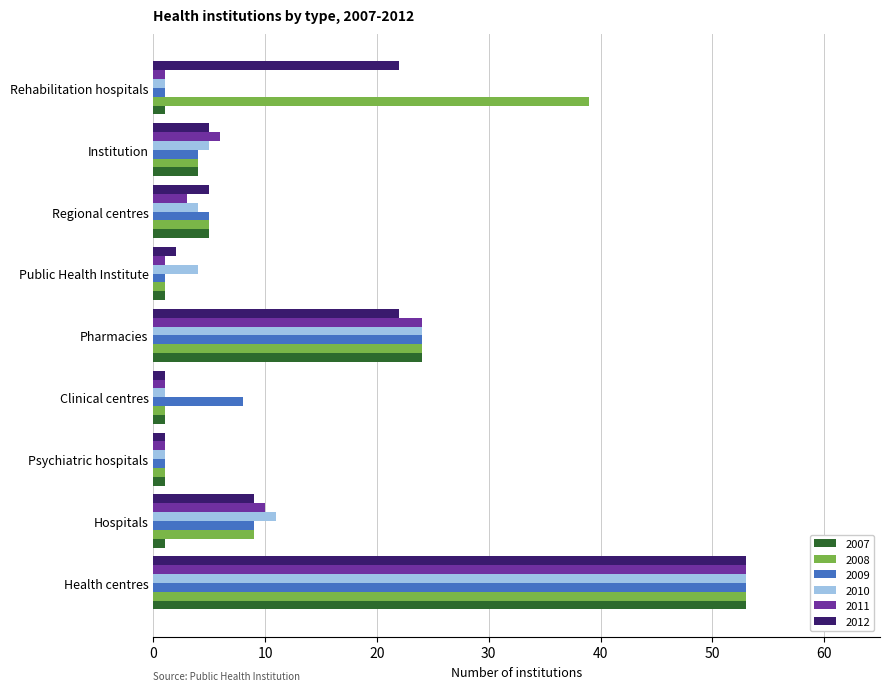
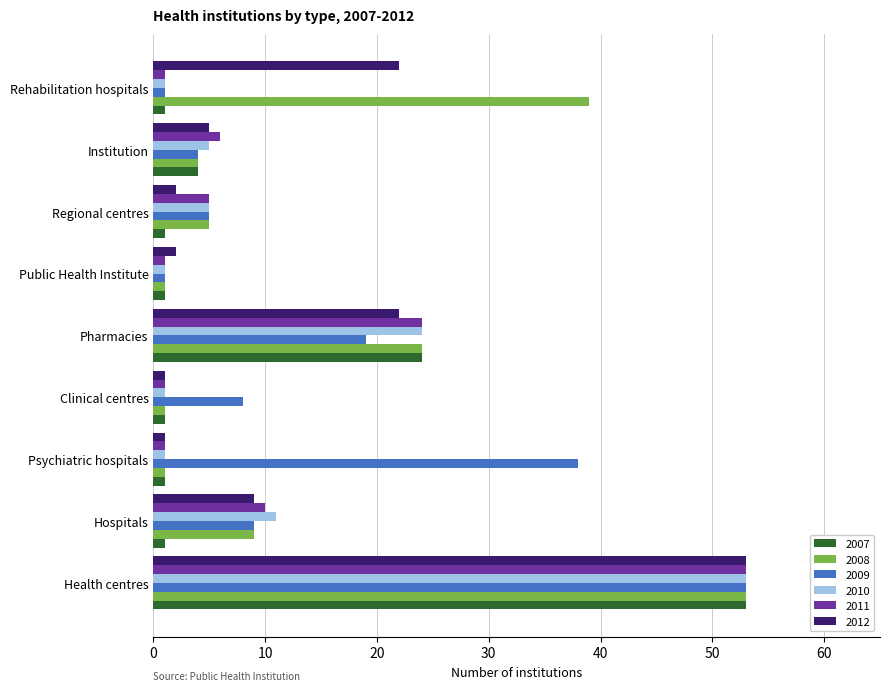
  {
    "2007": {
      "Rehabilitation hospitals": 1,
      "Institution": 4,
-     "Regional centres": 5,
+     "Regional centres": 1,
      "Public Health Institute": 1,
      "Pharmacies": 24,
      "Clinical centres": 1,
      "Psychiatric hospitals": 1,
      "Hospitals": 1,
      "Health centres": 53
    },
    "2008": {
      "Rehabilitation hospitals": 39,
      "Institution": 4,
      "Regional centres": 5,
      "Public Health Institute": 1,
      "Pharmacies": 24,
      "Clinical centres": 1,
      "Psychiatric hospitals": 1,
      "Hospitals": 9,
      "Health centres": 53
    },
    "2009": {
      "Rehabilitation hospitals": 1,
      "Institution": 4,
      "Regional centres": 5,
      "Public Health Institute": 1,
-     "Pharmacies": 24,
+     "Pharmacies": 19,
      "Clinical centres": 8,
-     "Psychiatric hospitals": 1,
+     "Psychiatric hospitals": 38,
      "Hospitals": 9,
      "Health centres": 53
    },
    "2010": {
      "Rehabilitation hospitals": 1,
      "Institution": 5,
-     "Regional centres": 4,
-     "Public Health Institute": 4,
+     "Regional centres": 5,
+     "Public Health Institute": 1,
      "Pharmacies": 24,
      "Clinical centres": 1,
      "Psychiatric hospitals": 1,
      "Hospitals": 11,
      "Health centres": 53
    },
    "2011": {
      "Rehabilitation hospitals": 1,
      "Institution": 6,
-     "Regional centres": 3,
+     "Regional centres": 5,
      "Public Health Institute": 1,
      "Pharmacies": 24,
      "Clinical centres": 1,
      "Psychiatric hospitals": 1,
      "Hospitals": 10,
      "Health centres": 53
    },
    "2012": {
      "Rehabilitation hospitals": 22,
      "Institution": 5,
-     "Regional centres": 5,
+     "Regional centres": 2,
      "Public Health Institute": 2,
      "Pharmacies": 22,
      "Clinical centres": 1,
      "Psychiatric hospitals": 1,
      "Hospitals": 9,
      "Health centres": 53
    }
  }
